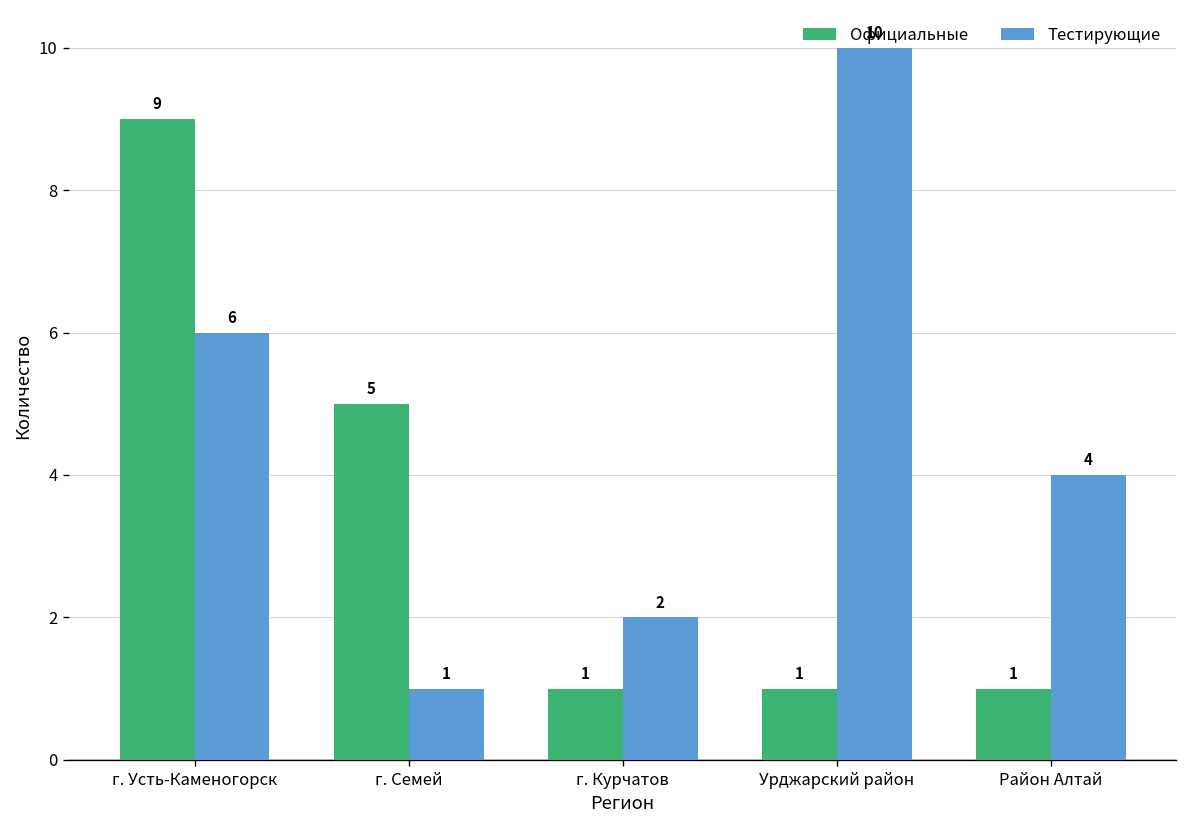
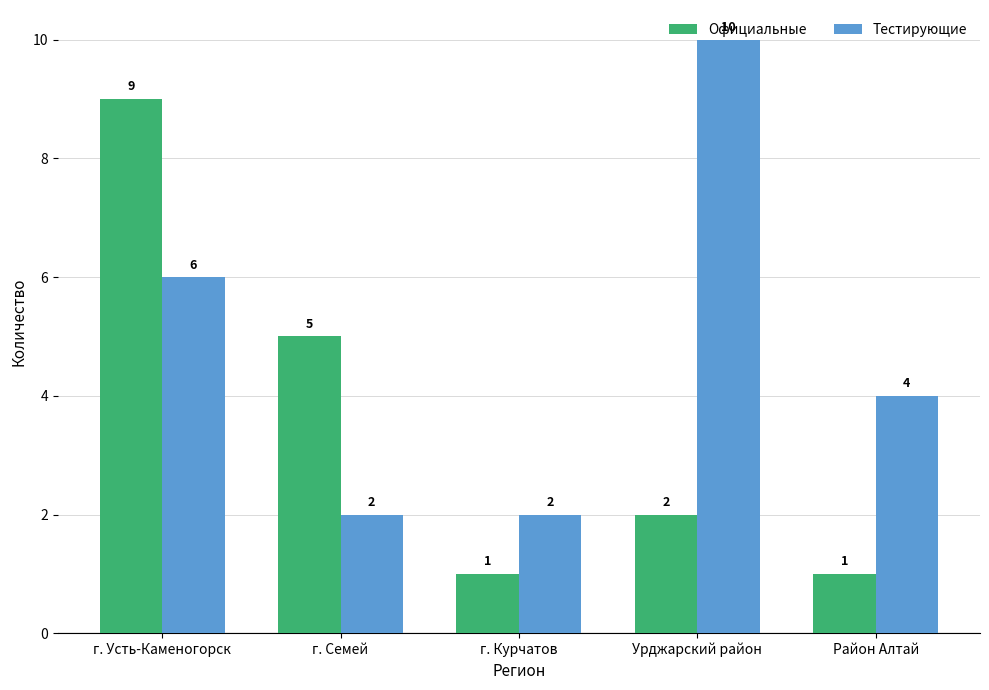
  {
    "Официальные": {
      "г. Усть-Каменогорск": 9,
      "г. Семей": 5,
      "г. Курчатов": 1,
-     "Урджарский район": 1,
+     "Урджарский район": 2,
      "Район Алтай": 1
    },
    "Тестирующие": {
      "г. Усть-Каменогорск": 6,
-     "г. Семей": 1,
+     "г. Семей": 2,
      "г. Курчатов": 2,
      "Урджарский район": 10,
      "Район Алтай": 4
    }
  }
